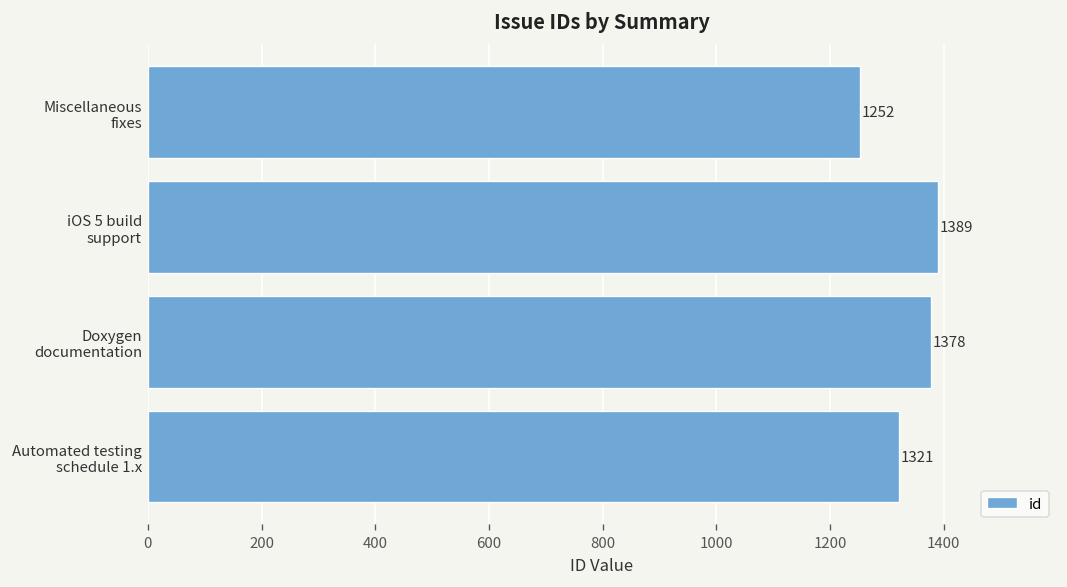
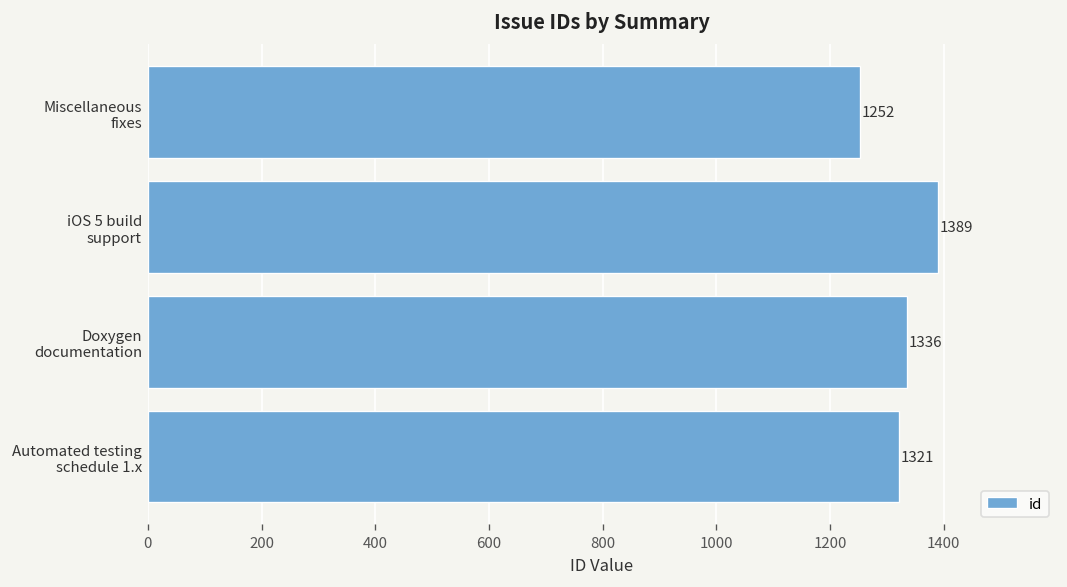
  {
    "Miscellaneous fixes": 1252,
    "iOS 5 build support": 1389,
-   "Doxygen documentation": 1378,
+   "Doxygen documentation": 1336,
    "Automated testing schedule 1.x": 1321
  }
